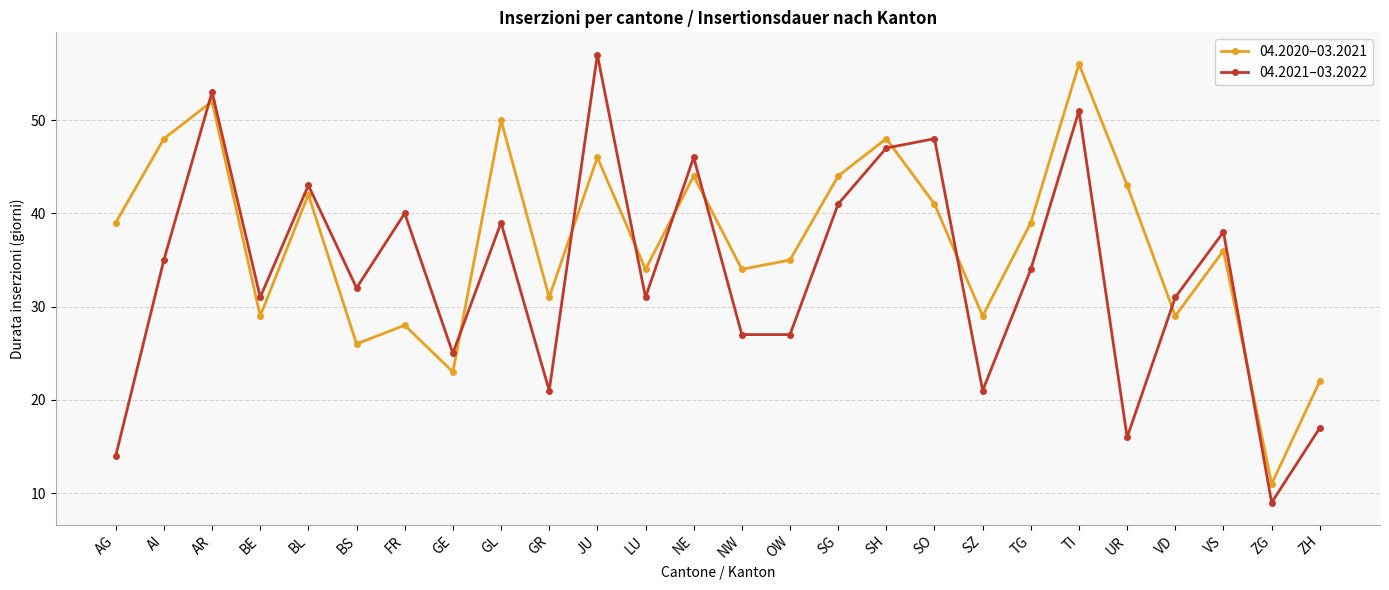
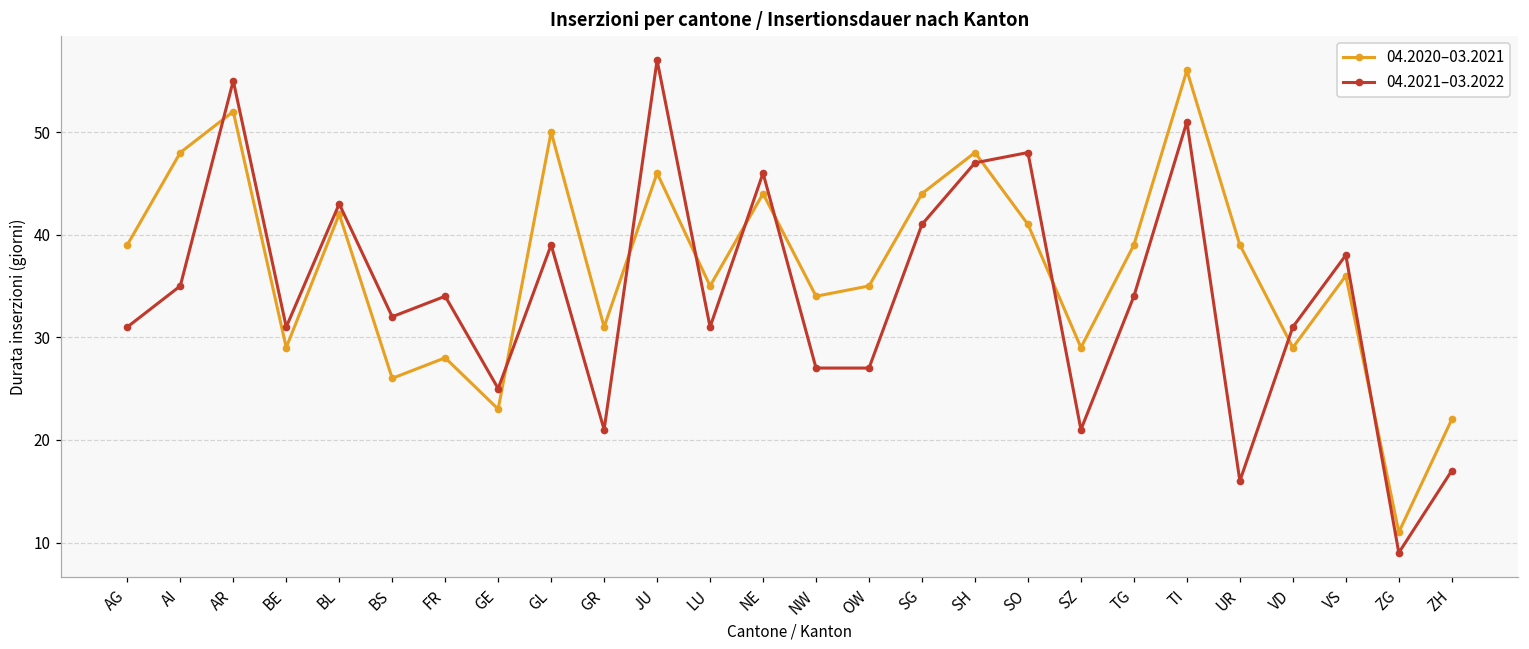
  {
    "04.2020–03.2021": {
      "AG": 39,
      "AI": 48,
      "AR": 52,
      "BE": 29,
      "BL": 42,
      "BS": 26,
      "FR": 28,
      "GE": 23,
      "GL": 50,
      "GR": 31,
      "JU": 46,
-     "LU": 34,
+     "LU": 35,
      "NE": 44,
      "NW": 34,
      "OW": 35,
      "SG": 44,
      "SH": 48,
      "SO": 41,
      "SZ": 29,
      "TG": 39,
      "TI": 56,
-     "UR": 43,
+     "UR": 39,
      "VD": 29,
      "VS": 36,
      "ZG": 11,
      "ZH": 22
    },
    "04.2021–03.2022": {
-     "AG": 14,
+     "AG": 31,
      "AI": 35,
-     "AR": 53,
+     "AR": 55,
      "BE": 31,
      "BL": 43,
      "BS": 32,
-     "FR": 40,
+     "FR": 34,
      "GE": 25,
      "GL": 39,
      "GR": 21,
      "JU": 57,
      "LU": 31,
      "NE": 46,
      "NW": 27,
      "OW": 27,
      "SG": 41,
      "SH": 47,
      "SO": 48,
      "SZ": 21,
      "TG": 34,
      "TI": 51,
      "UR": 16,
      "VD": 31,
      "VS": 38,
      "ZG": 9,
      "ZH": 17
    }
  }
